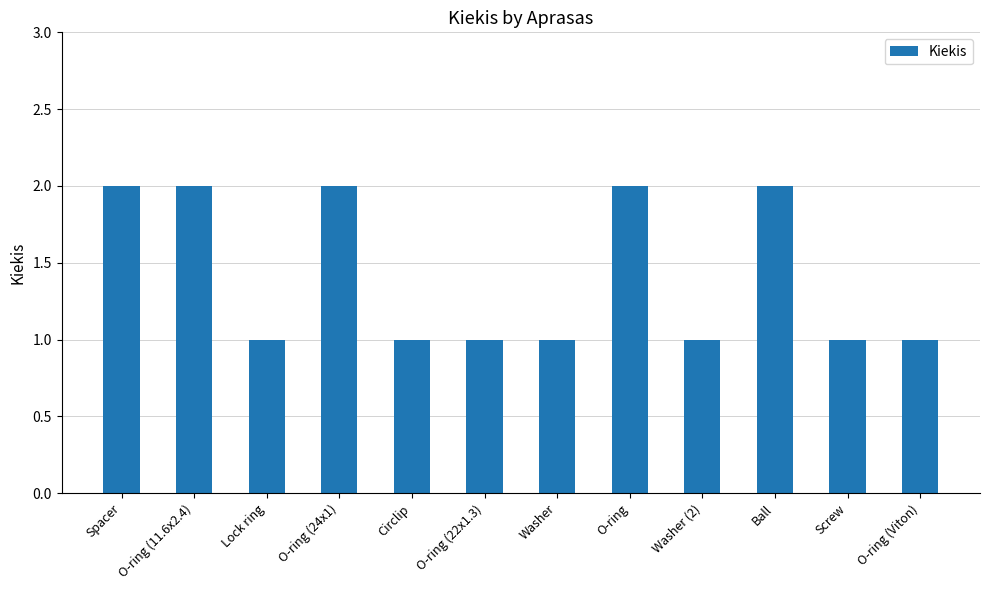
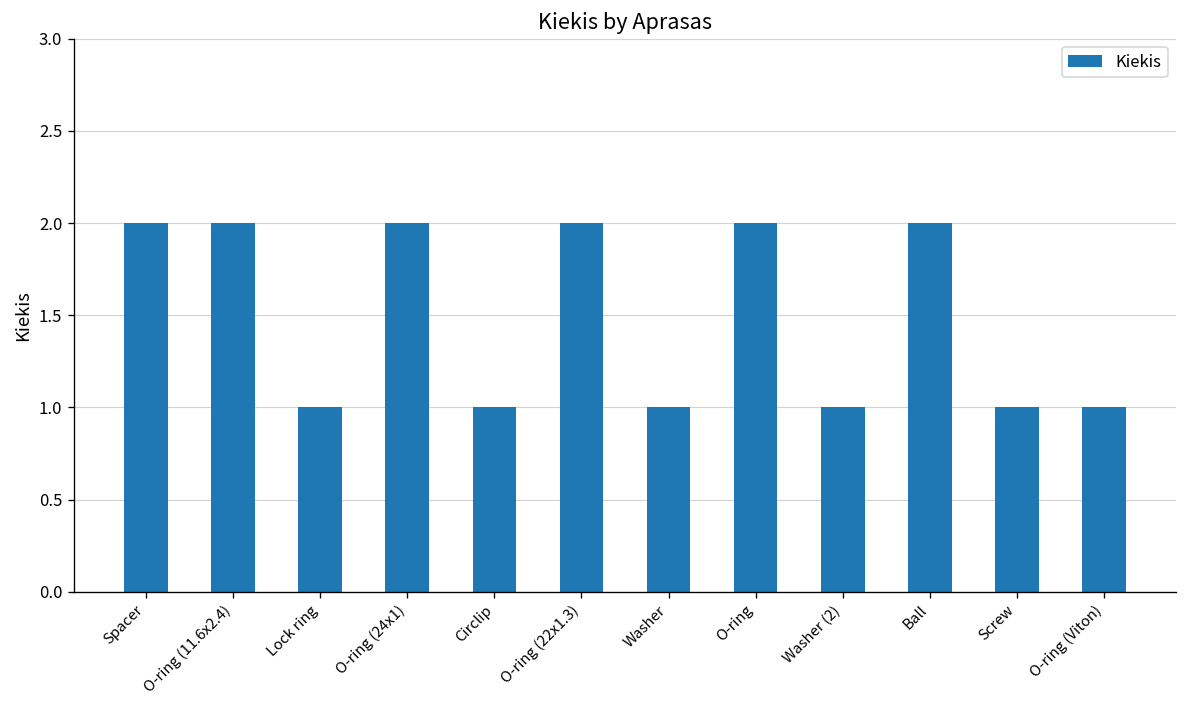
  {
    "Spacer": 2,
    "O-ring (11.6x2.4)": 2,
    "Lock ring": 1,
    "O-ring (24x1)": 2,
    "Circlip": 1,
-   "O-ring (22x1.3)": 1,
+   "O-ring (22x1.3)": 2,
    "Washer": 1,
    "O-ring": 2,
    "Washer (2)": 1,
    "Ball": 2,
    "Screw": 1,
    "O-ring (Viton)": 1
  }
